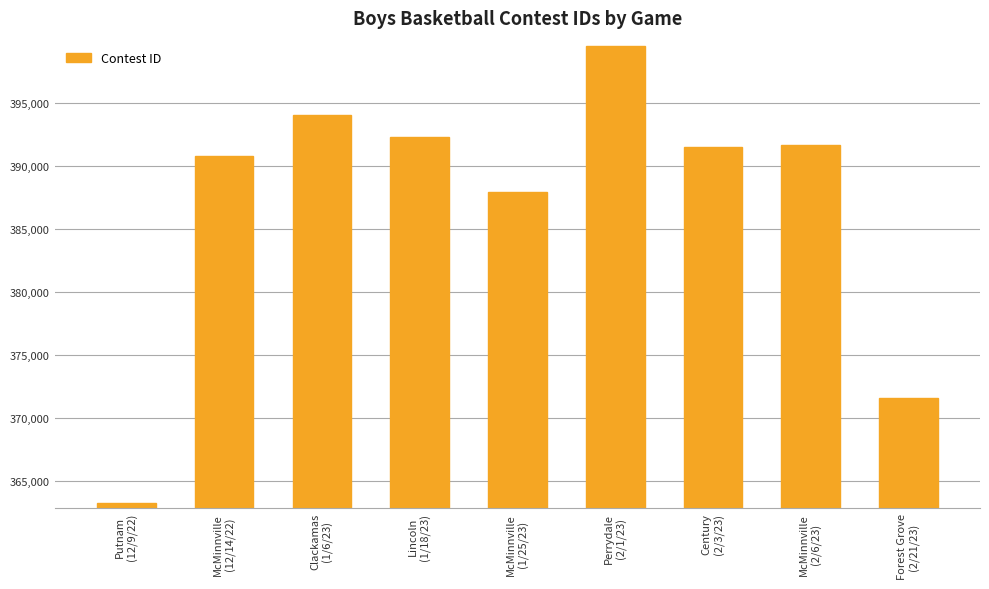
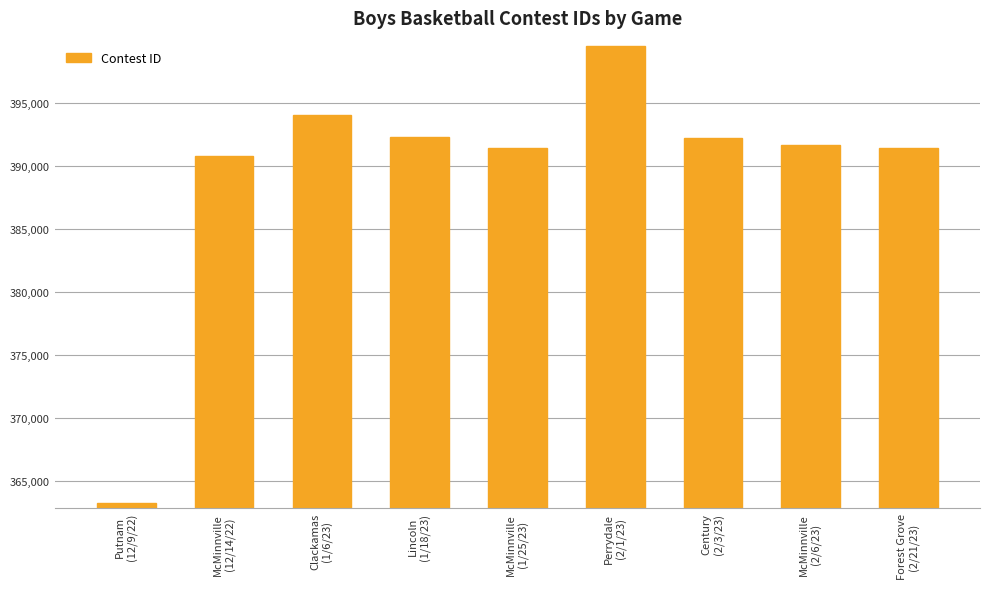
  {
    "Putnam (12/9/22)": "363,200",
    "McMinnville (12/14/22)": "390,800",
    "Clackamas (1/6/23)": "394,000",
    "Lincoln (1/18/23)": "392,300",
-   "McMinnville (1/25/23)": "387,900",
+   "McMinnville (1/25/23)": "391,400",
    "Perrydale (2/1/23)": "399,500",
-   "Century (2/3/23)": "391,500",
+   "Century (2/3/23)": "392,200",
    "McMinnville (2/6/23)": "391,600",
-   "Forest Grove (2/21/23)": "371,600"
+   "Forest Grove (2/21/23)": "391,400"
  }
